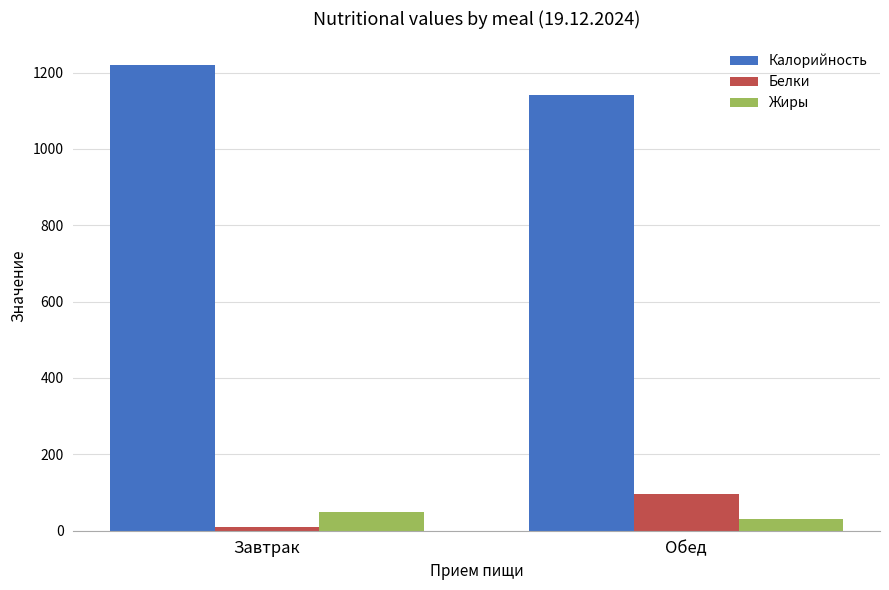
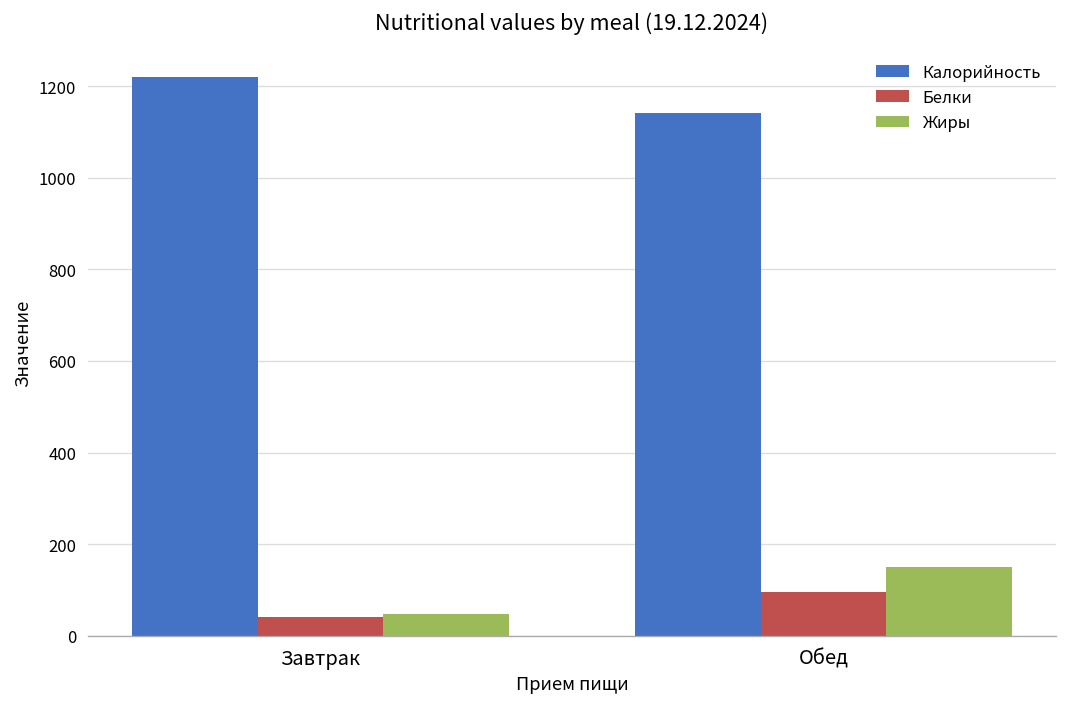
  {
    "Калорийность": {
      "Завтрак": 1220,
      "Обед": 1140
    },
    "Белки": {
-     "Завтрак": 10,
+     "Завтрак": 40,
      "Обед": 90
    },
    "Жиры": {
      "Завтрак": 50,
-     "Обед": 30
+     "Обед": 150
    }
  }
